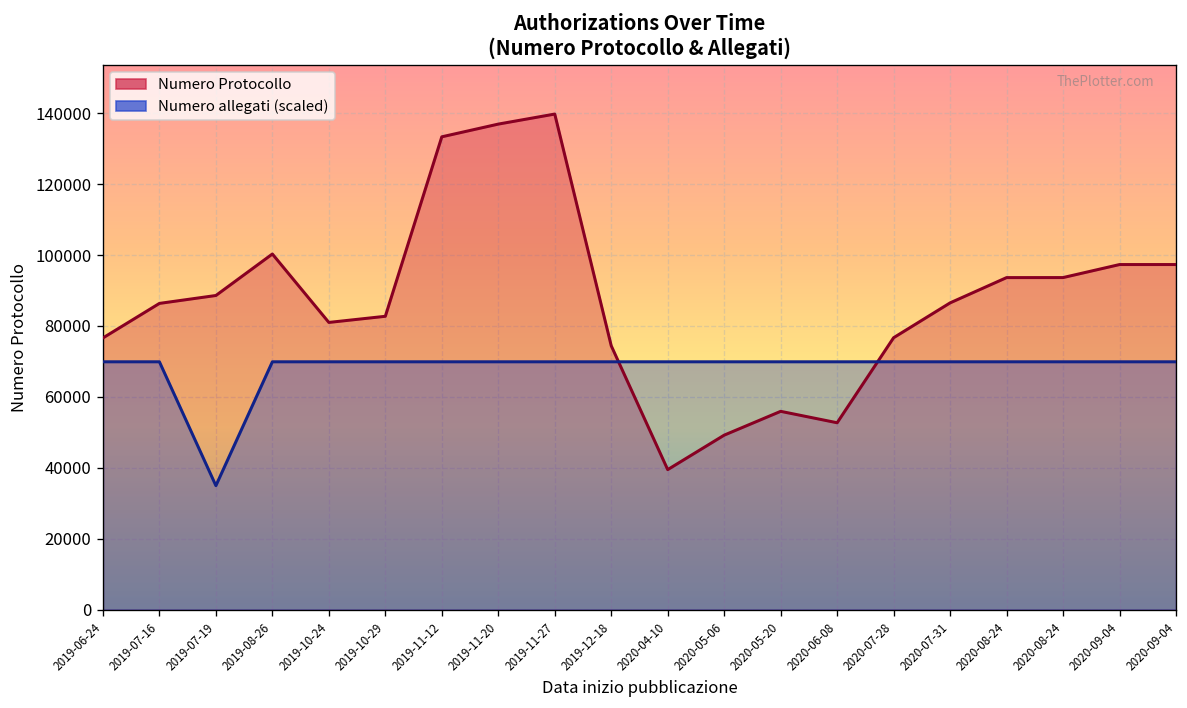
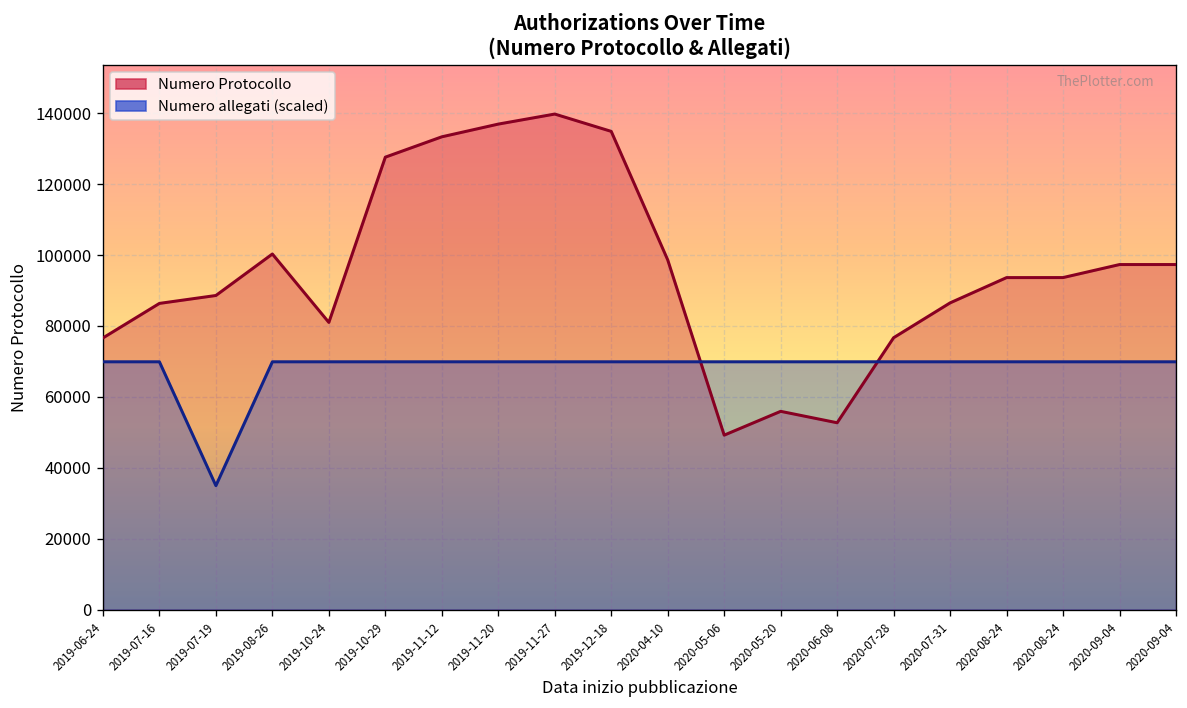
  {
    "Numero Protocollo": {
      "2019-06-24": 77000,
      "2019-07-16": 86000,
      "2019-07-19": 89000,
      "2019-08-26": 100000,
      "2019-10-24": 81000,
-     "2019-10-29": 83000,
+     "2019-10-29": 128000,
      "2019-11-12": 133000,
      "2019-11-20": 137000,
      "2019-11-27": 140000,
-     "2019-12-18": 74000,
-     "2020-04-10": 39000,
+     "2019-12-18": 135000,
+     "2020-04-10": 99000,
      "2020-05-06": 49000,
      "2020-05-20": 56000,
      "2020-06-08": 53000,
      "2020-07-28": 77000,
      "2020-07-31": 87000
    },
    "Numero allegati (scaled)": {
      "2019-06-24": 70000,
      "2019-07-16": 70000,
      "2019-07-19": 35000,
      "2019-08-26": 70000,
      "2019-10-24": 70000,
      "2019-10-29": 70000,
      "2019-11-12": 70000,
      "2019-11-20": 70000,
      "2019-11-27": 70000,
      "2019-12-18": 70000,
      "2020-04-10": 70000,
      "2020-05-06": 70000,
      "2020-05-20": 70000,
      "2020-06-08": 70000,
      "2020-07-28": 70000,
      "2020-07-31": 70000
    }
  }
